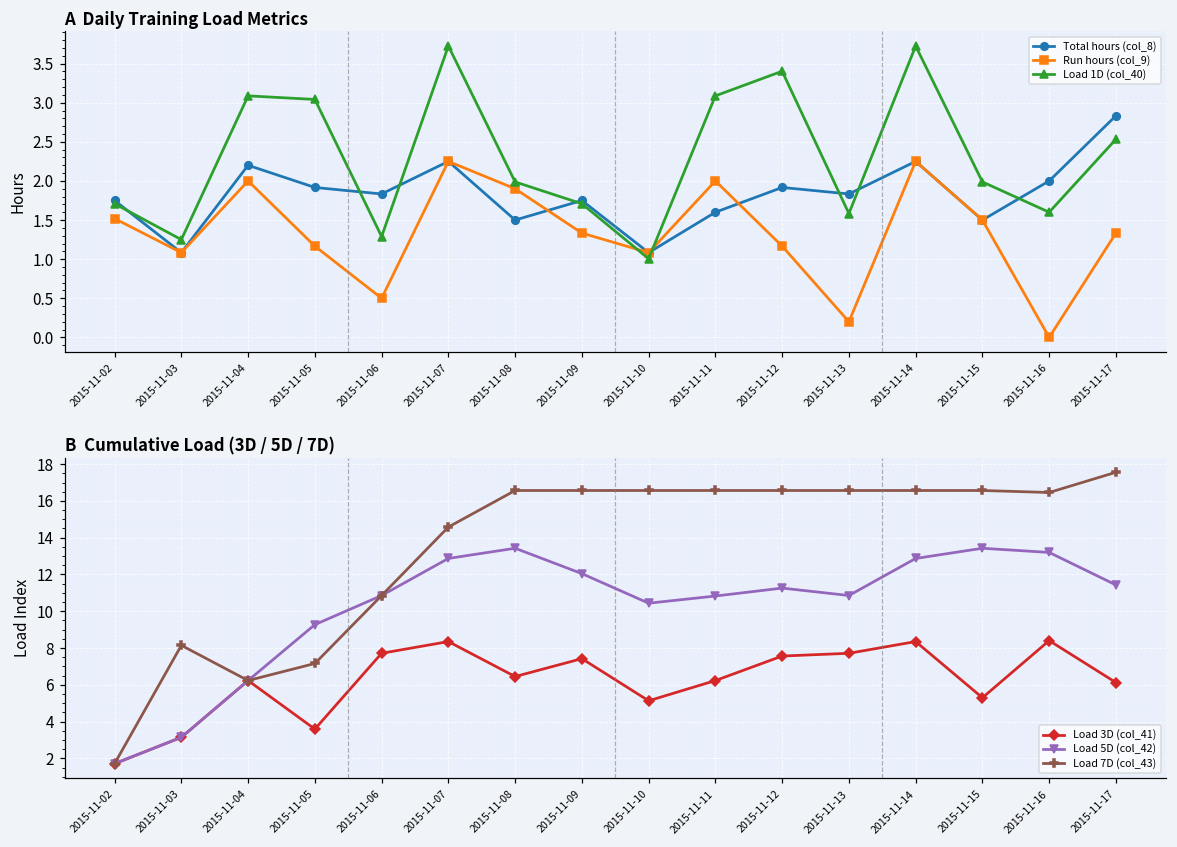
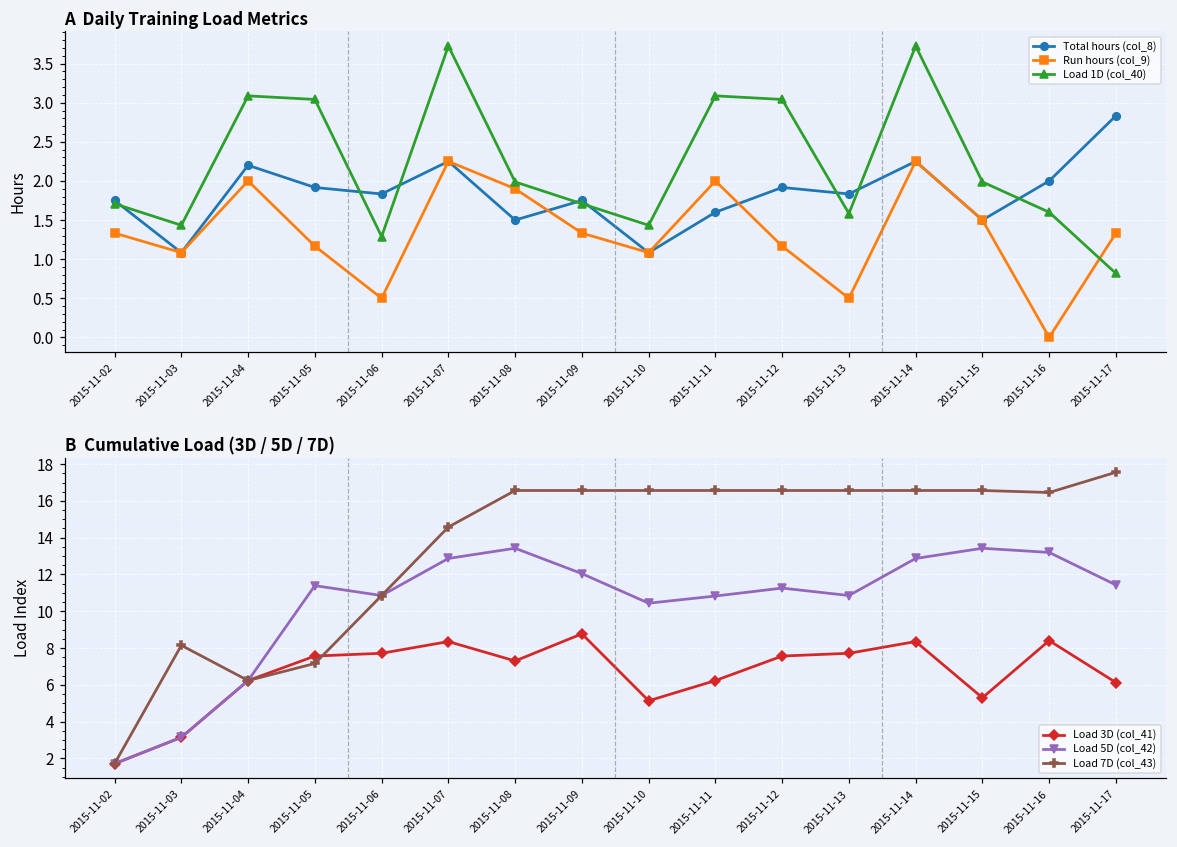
  {
    "A Daily Training Load Metrics": {
      "Total hours (col_8)": {
        "2015-11-02": 1.8,
        "2015-11-04": 2.2,
        "2015-11-05": 1.9,
        "2015-11-06": 1.8,
        "2015-11-08": 1.5,
        "2015-11-09": 1.8,
        "2015-11-11": 1.6,
        "2015-11-12": 1.9,
        "2015-11-13": 1.8,
        "2015-11-16": 2.0,
        "2015-11-17": 2.8
      },
      "Run hours (col_9)": {
-       "2015-11-02": 1.5,
+       "2015-11-02": 1.3,
        "2015-11-04": 2.0,
        "2015-11-05": 1.2,
        "2015-11-06": 0.5,
        "2015-11-08": 1.9,
        "2015-11-09": 1.3,
        "2015-11-11": 2.0,
        "2015-11-12": 1.2,
-       "2015-11-13": 0.2,
+       "2015-11-13": 0.5,
        "2015-11-16": 0.0,
        "2015-11-17": 1.3
      },
      "Load 1D (col_40)": {
        "2015-11-02": 1.7,
-       "2015-11-03": 1.2,
+       "2015-11-03": 1.4,
        "2015-11-04": 3.1,
        "2015-11-05": 3.0,
        "2015-11-06": 1.3,
        "2015-11-07": 3.7,
        "2015-11-08": 2.0,
        "2015-11-09": 1.7,
-       "2015-11-10": 1.0,
+       "2015-11-10": 1.4,
        "2015-11-11": 3.1,
-       "2015-11-12": 3.4,
+       "2015-11-12": 3.0,
        "2015-11-13": 1.6,
        "2015-11-14": 3.7,
        "2015-11-15": 2.0,
        "2015-11-16": 1.6,
-       "2015-11-17": 2.5
+       "2015-11-17": 0.8
      }
    },
    "B Cumulative Load (3D / 5D / 7D)": {
      "Load 3D (col_41)": {
-       "2015-11-05": 3.6,
+       "2015-11-05": 7.6,
        "2015-11-06": 7.7,
        "2015-11-07": 8.4,
-       "2015-11-08": 6.4,
-       "2015-11-09": 7.4,
+       "2015-11-08": 7.3,
+       "2015-11-09": 8.8,
        "2015-11-10": 5.1,
        "2015-11-11": 6.2,
        "2015-11-12": 7.6,
        "2015-11-13": 7.7,
        "2015-11-14": 8.4,
        "2015-11-15": 5.3,
        "2015-11-16": 8.4,
        "2015-11-17": 6.1
      },
      "Load 5D (col_42)": {
-       "2015-11-05": 9.3,
+       "2015-11-05": 11.4,
        "2015-11-07": 12.9,
        "2015-11-08": 13.4,
        "2015-11-09": 12.0,
        "2015-11-10": 10.4,
        "2015-11-11": 10.8,
        "2015-11-12": 11.3,
        "2015-11-13": 10.9,
        "2015-11-14": 12.9,
        "2015-11-15": 13.4,
        "2015-11-16": 13.2,
        "2015-11-17": 11.4
      },
      "Load 7D (col_43)": {
        "2015-11-03": 8.1,
        "2015-11-05": 7.2,
        "2015-11-07": 14.6,
        "2015-11-08": 16.6,
        "2015-11-09": 16.6,
        "2015-11-10": 16.6,
        "2015-11-11": 16.6,
        "2015-11-12": 16.6,
        "2015-11-13": 16.6,
        "2015-11-14": 16.6,
        "2015-11-15": 16.6,
        "2015-11-16": 16.5,
        "2015-11-17": 17.6
      }
    }
  }
